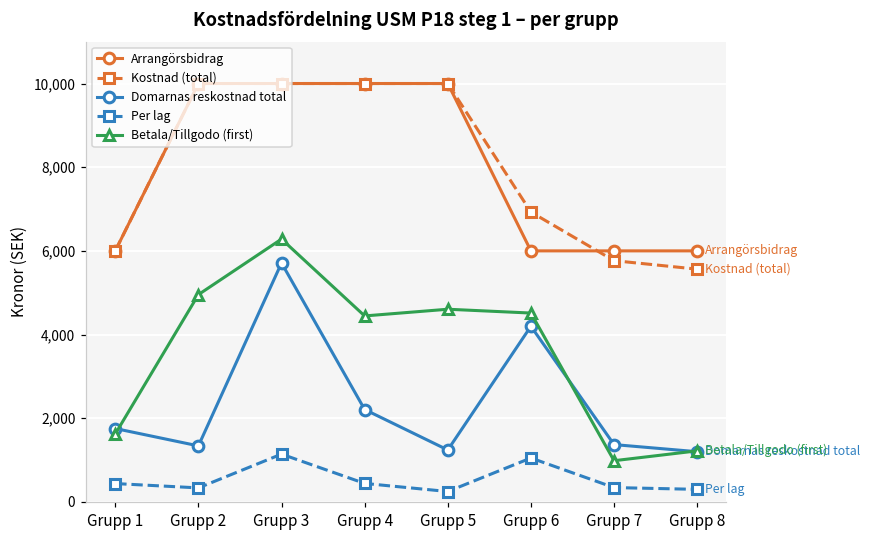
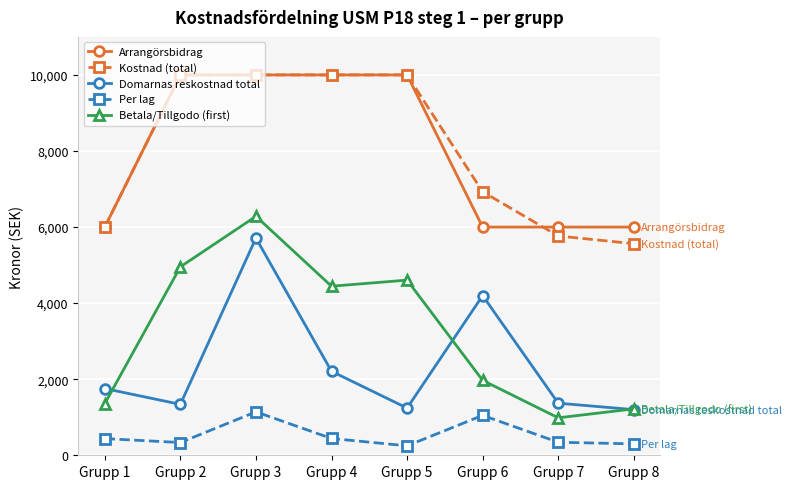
  {
    "Betala/Tillgodo (first)": {
-     "Grupp 1": "1,600",
+     "Grupp 1": "1,400",
      "Grupp 2": "5,000",
      "Grupp 3": "6,300",
      "Grupp 4": "4,400",
      "Grupp 5": "4,600",
-     "Grupp 6": "4,500",
+     "Grupp 6": "2,000",
      "Grupp 7": "1,000"
    }
  }
